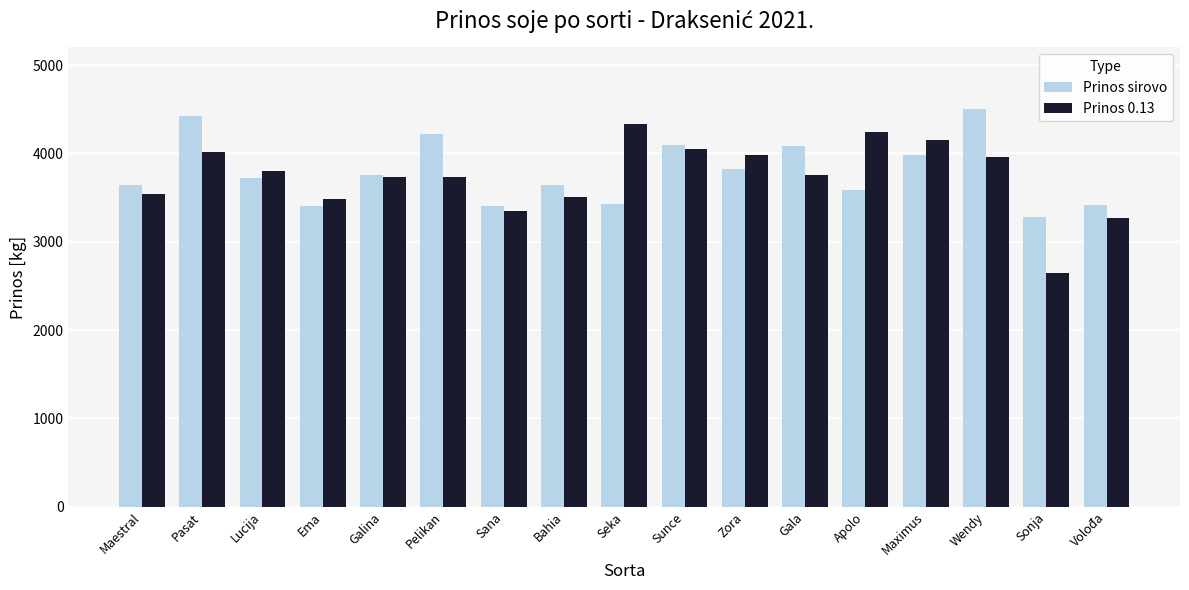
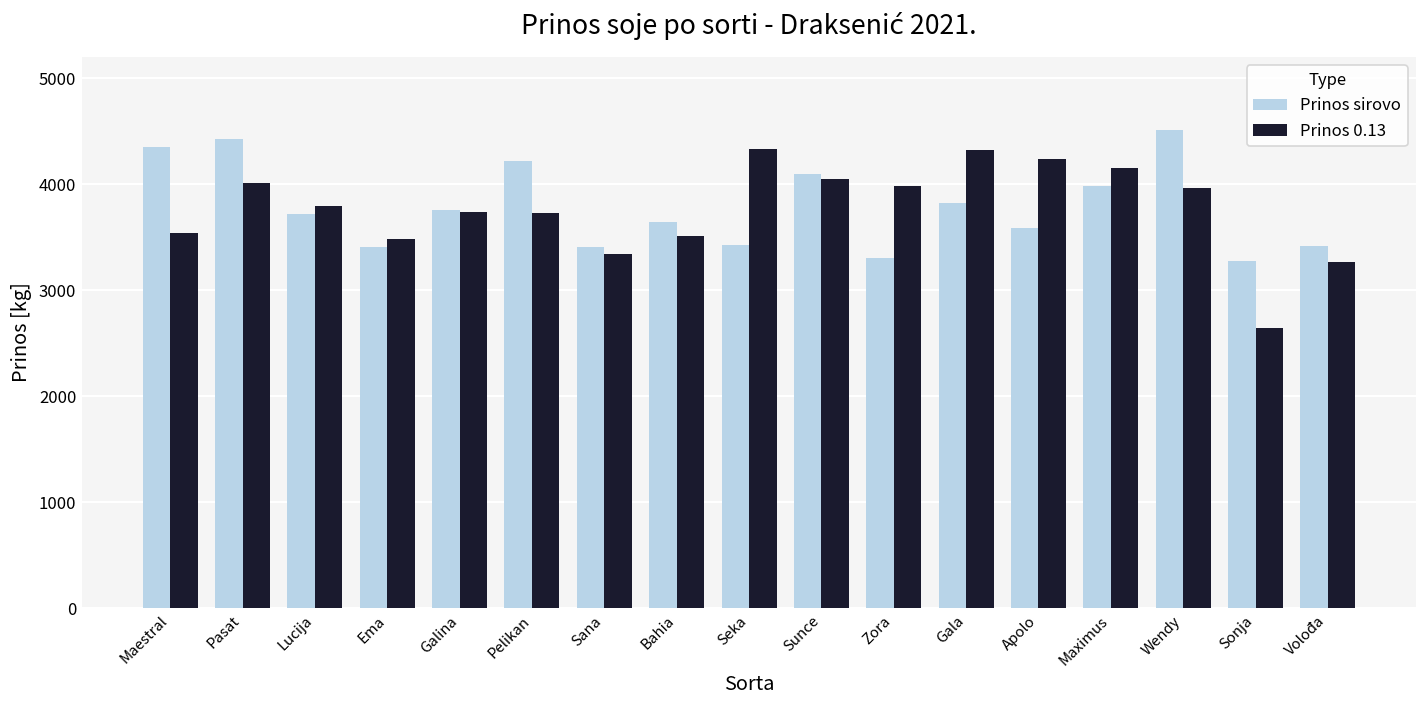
  {
    "Prinos sirovo": {
-     "Maestral": 3600,
+     "Maestral": 4400,
      "Pasat": 4400,
      "Lucija": 3700,
      "Ema": 3400,
      "Galina": 3800,
      "Pelikan": 4200,
      "Sana": 3400,
      "Bahia": 3600,
      "Seka": 3400,
      "Sunce": 4100,
-     "Zora": 3800,
-     "Gala": 4100,
+     "Zora": 3300,
+     "Gala": 3800,
      "Apolo": 3600,
      "Maximus": 4000,
      "Wendy": 4500,
      "Sonja": 3300,
      "Volođa": 3400
    },
    "Prinos 0.13": {
      "Maestral": 3500,
      "Pasat": 4000,
      "Lucija": 3800,
      "Ema": 3500,
      "Galina": 3700,
      "Pelikan": 3700,
      "Sana": 3300,
      "Bahia": 3500,
      "Seka": 4300,
      "Sunce": 4000,
      "Zora": 4000,
-     "Gala": 3800,
+     "Gala": 4300,
      "Apolo": 4200,
      "Maximus": 4200,
      "Wendy": 4000,
      "Sonja": 2600,
      "Volođa": 3300
    }
  }
